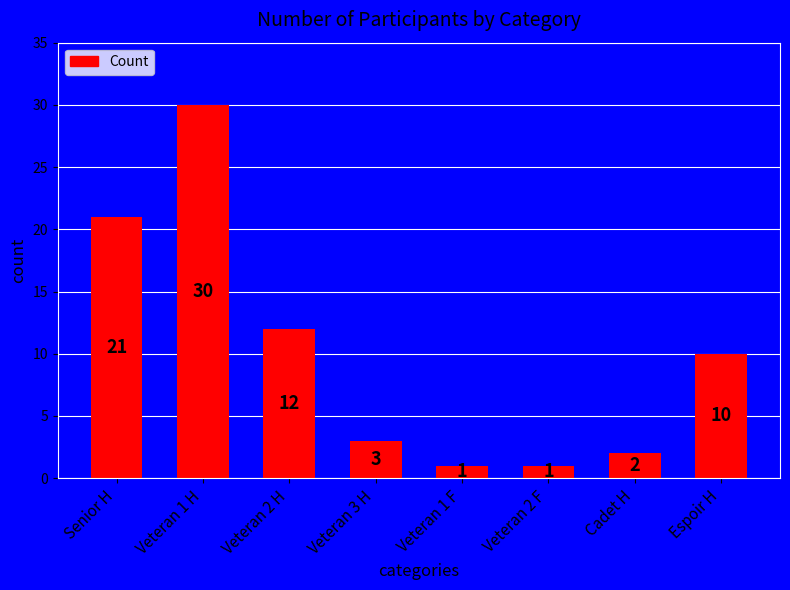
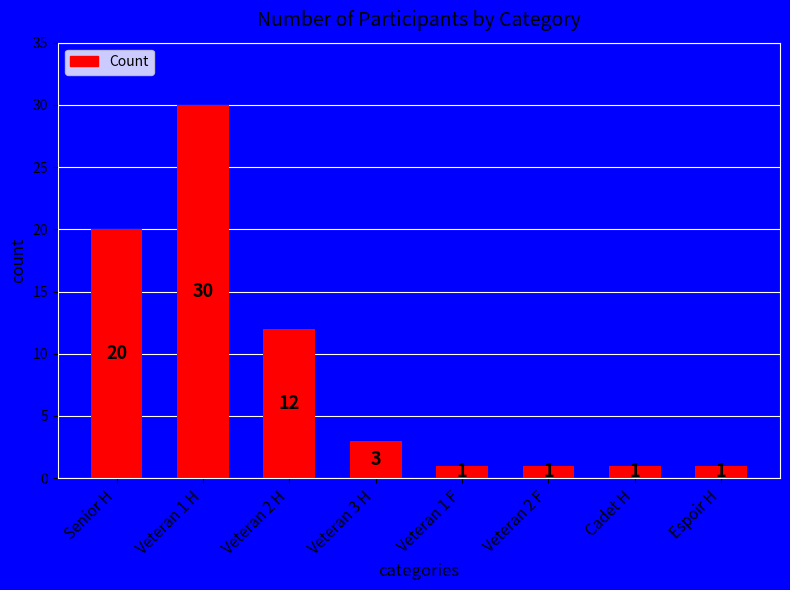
  {
-   "Senior H": 21,
+   "Senior H": 20,
    "Veteran 1 H": 30,
    "Veteran 2 H": 12,
    "Veteran 3 H": 3,
    "Veteran 1 F": 1,
    "Veteran 2 F": 1,
-   "Cadet H": 2,
-   "Espoir H": 10
+   "Cadet H": 1,
+   "Espoir H": 1
  }
